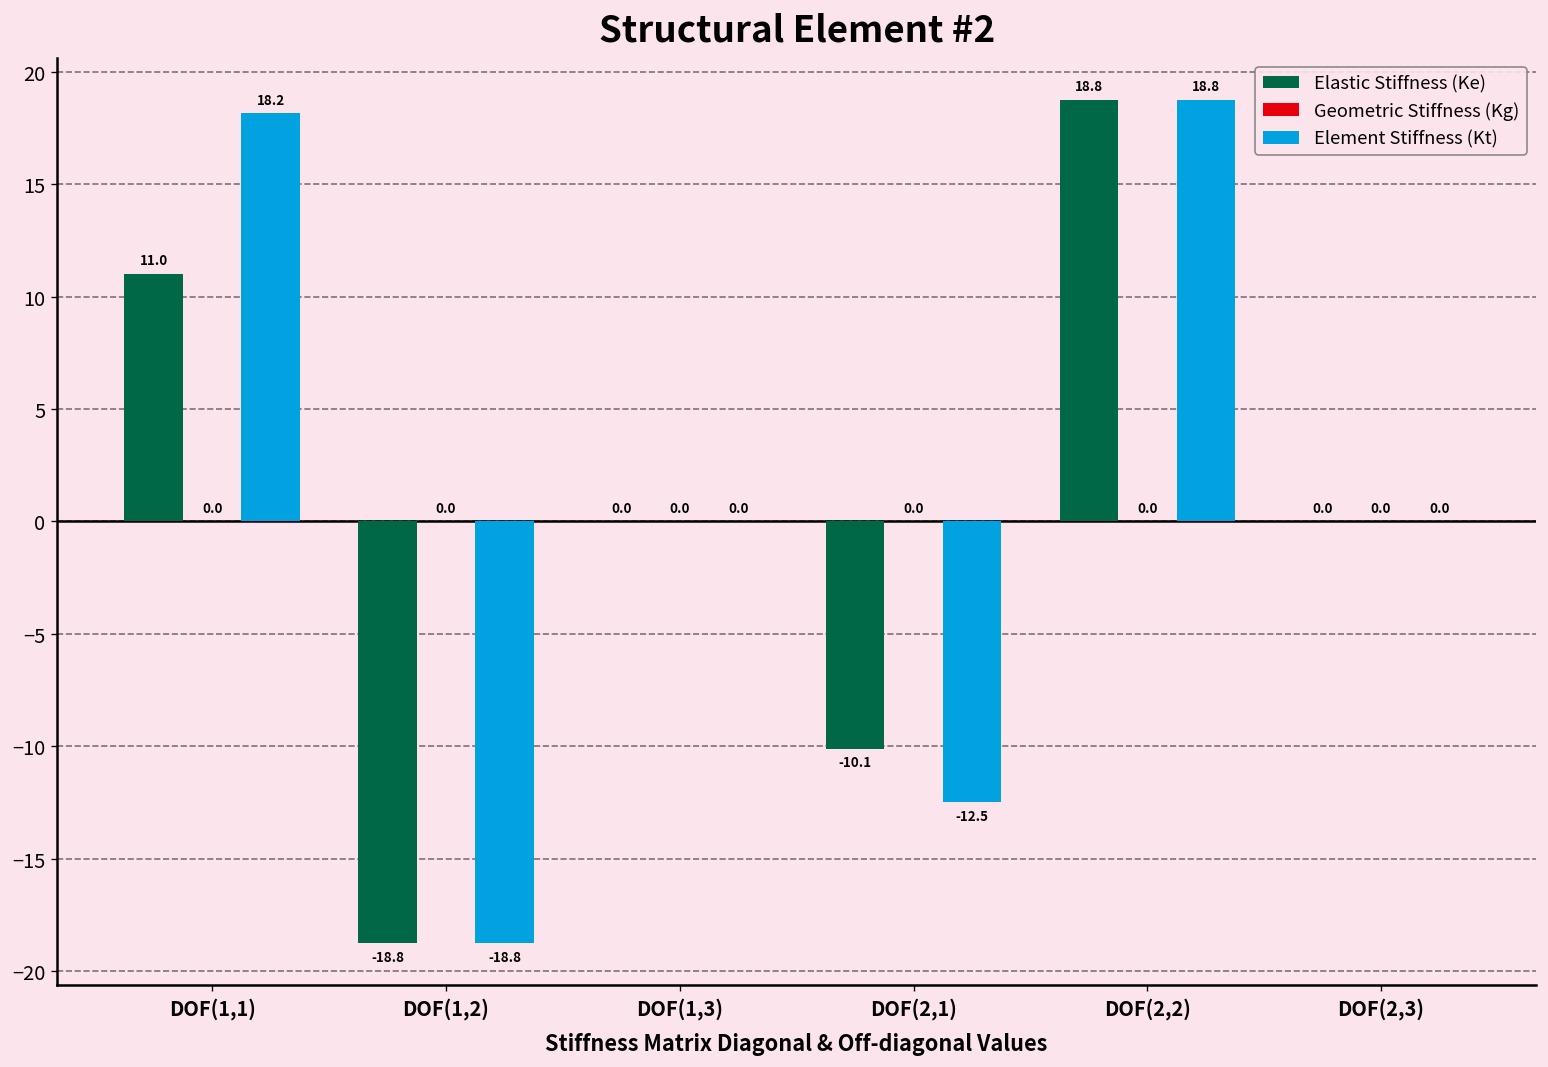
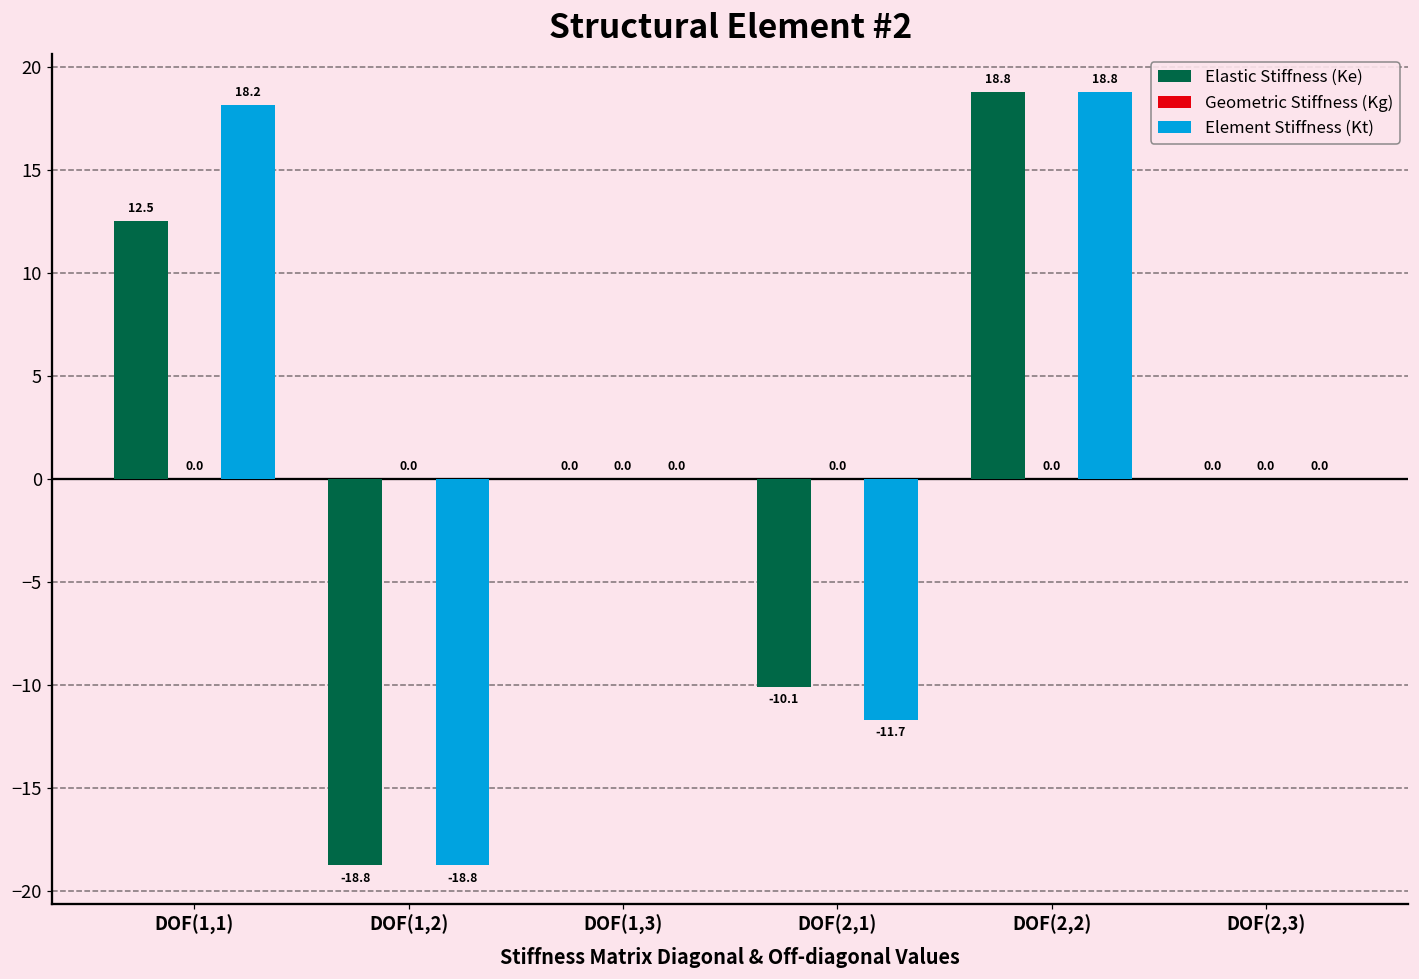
  {
    "Elastic Stiffness (Ke)": {
-     "DOF(1,1)": 11.0,
+     "DOF(1,1)": 12.5,
      "DOF(1,2)": -18.8,
      "DOF(1,3)": 0.0,
      "DOF(2,1)": -10.1,
      "DOF(2,2)": 18.8,
      "DOF(2,3)": 0.0
    },
    "Geometric Stiffness (Kg)": {
      "DOF(1,1)": 0.0,
      "DOF(1,2)": 0.0,
      "DOF(1,3)": 0.0,
      "DOF(2,1)": 0.0,
      "DOF(2,2)": 0.0,
      "DOF(2,3)": 0.0
    },
    "Element Stiffness (Kt)": {
      "DOF(1,1)": 18.2,
      "DOF(1,2)": -18.8,
      "DOF(1,3)": 0.0,
-     "DOF(2,1)": -12.5,
+     "DOF(2,1)": -11.7,
      "DOF(2,2)": 18.8,
      "DOF(2,3)": 0.0
    }
  }
